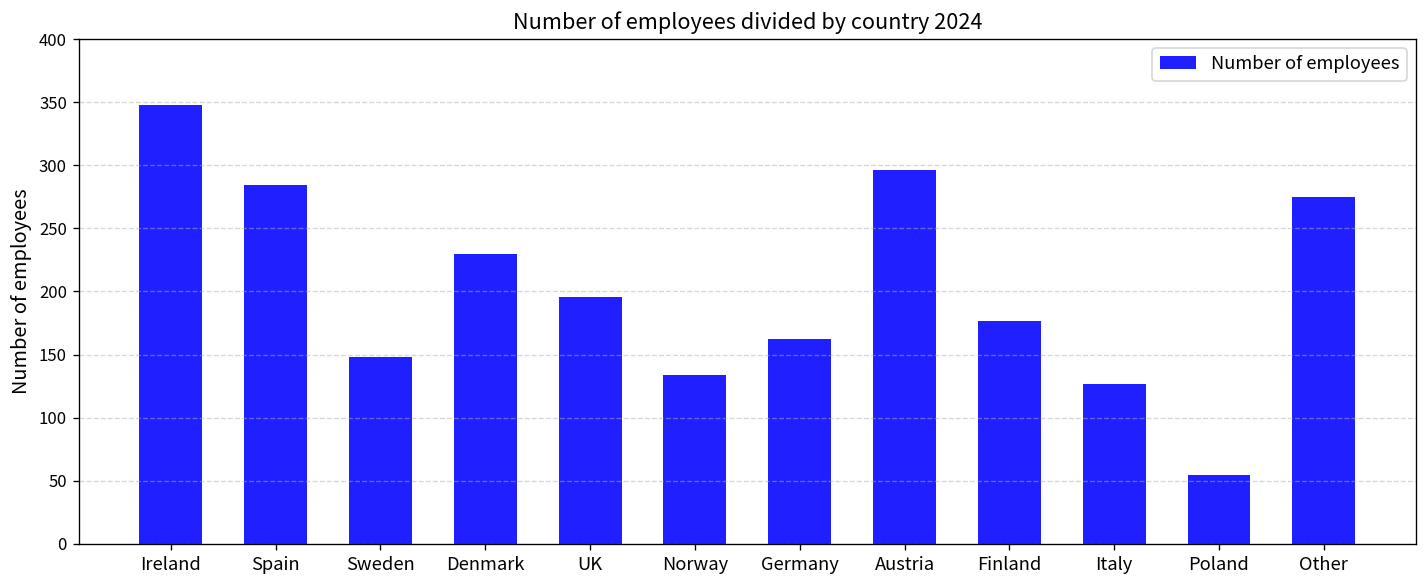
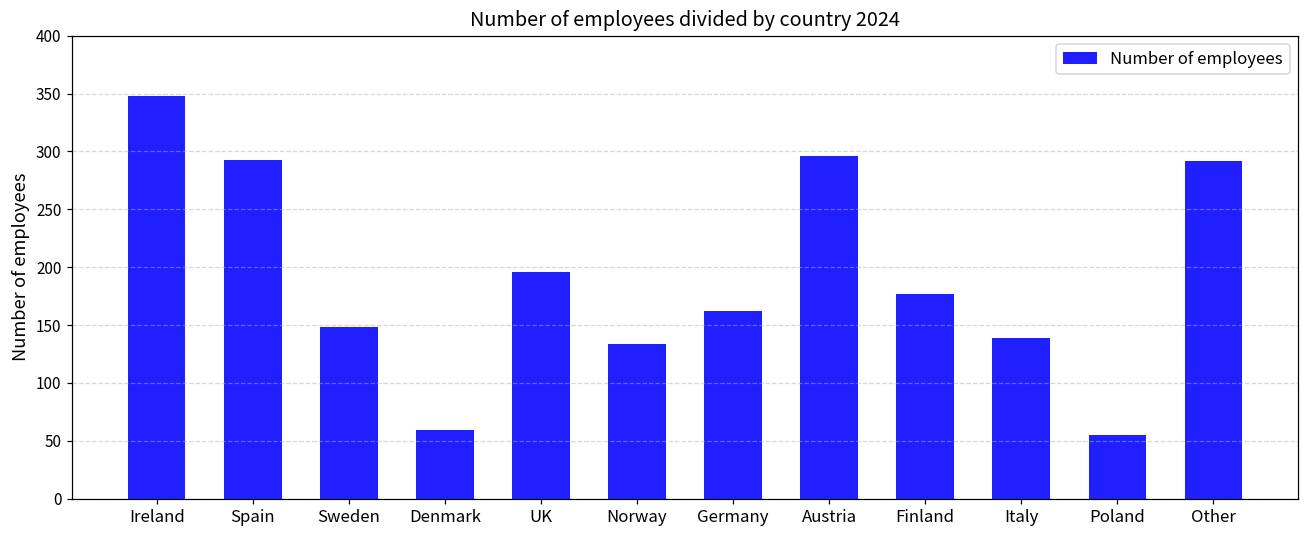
  {
    "Ireland": 348,
-   "Spain": 284,
+   "Spain": 293,
    "Sweden": 148,
-   "Denmark": 230,
+   "Denmark": 59,
    "UK": 196,
    "Norway": 134,
    "Germany": 162,
    "Austria": 296,
    "Finland": 177,
-   "Italy": 127,
+   "Italy": 139,
    "Poland": 55,
-   "Other": 275
+   "Other": 292
  }
